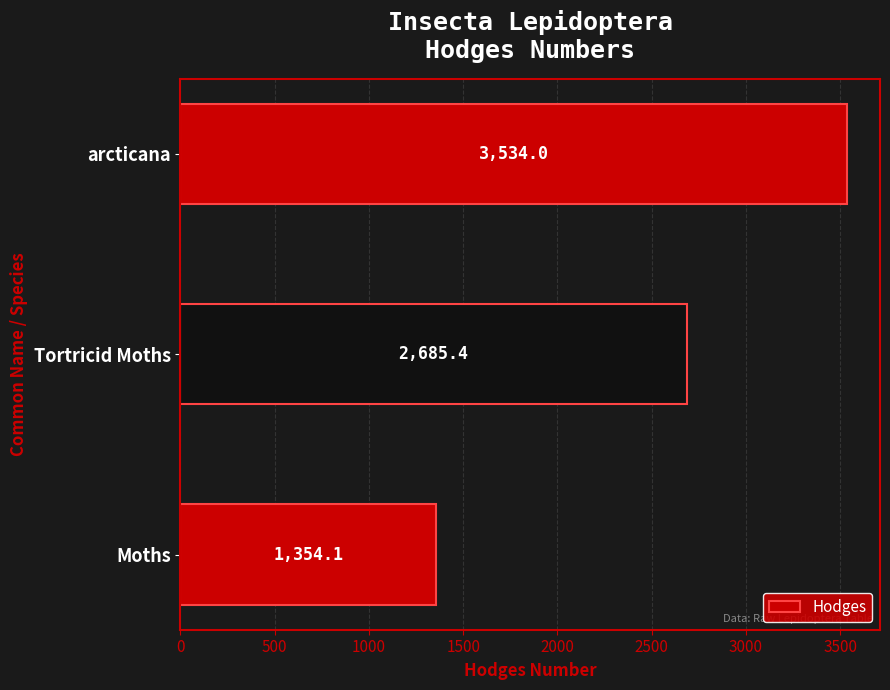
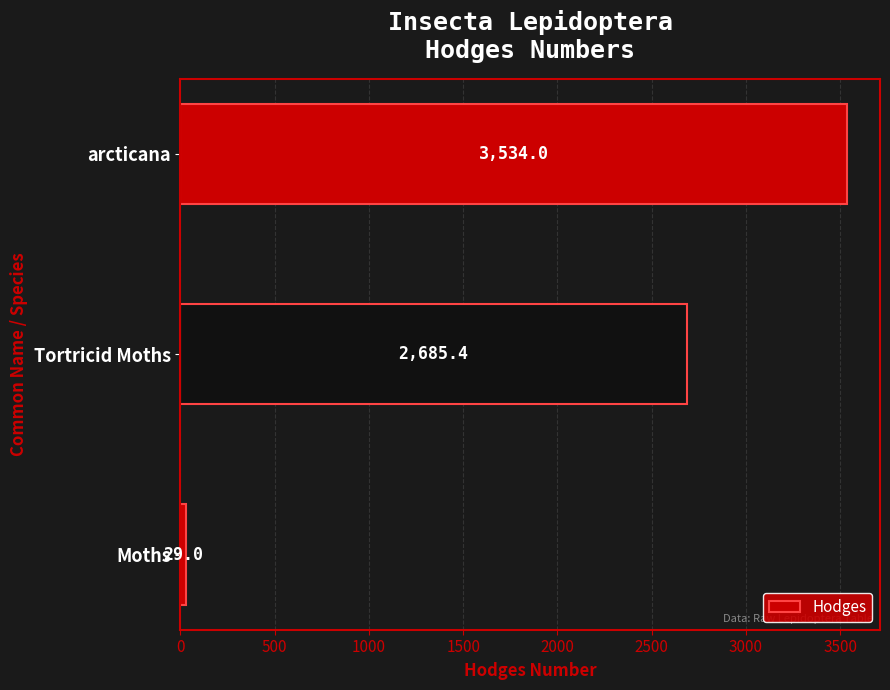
  {
    "arcticana": "3,534.0",
    "Tortricid Moths": "2,685.4",
-   "Moths": "1,354.1"
+   "Moths": "29.0"
  }
